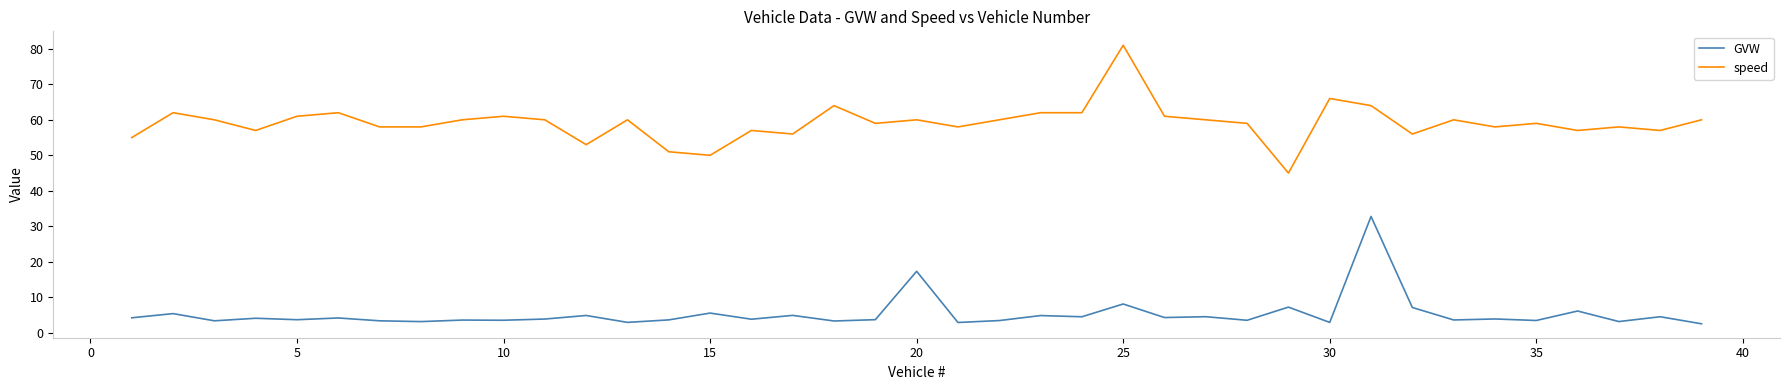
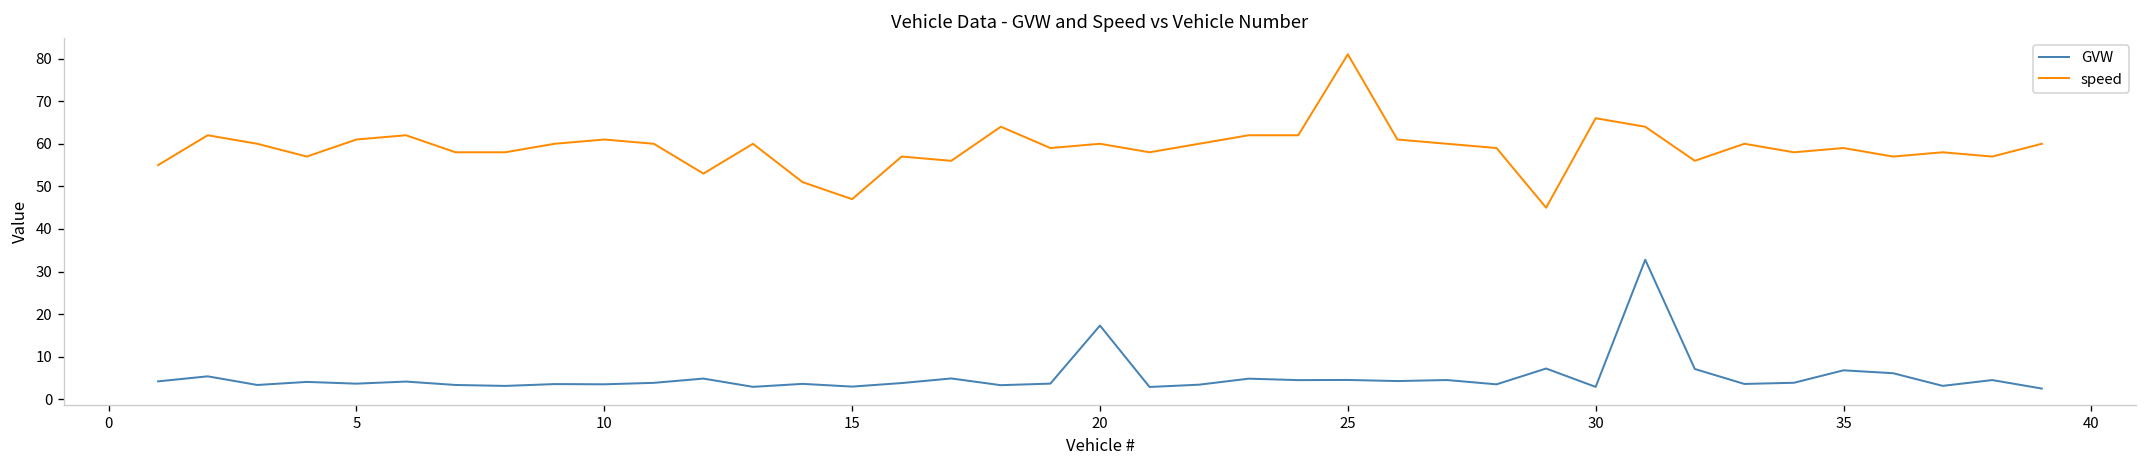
  {
    "GVW": {
      "5": 4,
      "10": 4,
-     "15": 6,
+     "15": 3,
      "20": 17,
-     "25": 8,
+     "25": 5,
      "30": 3,
-     "35": 3
+     "35": 7
    },
    "speed": {
      "5": 61,
      "10": 61,
-     "15": 50,
+     "15": 47,
      "20": 60,
      "25": 81,
      "30": 66,
      "35": 59
    }
  }
